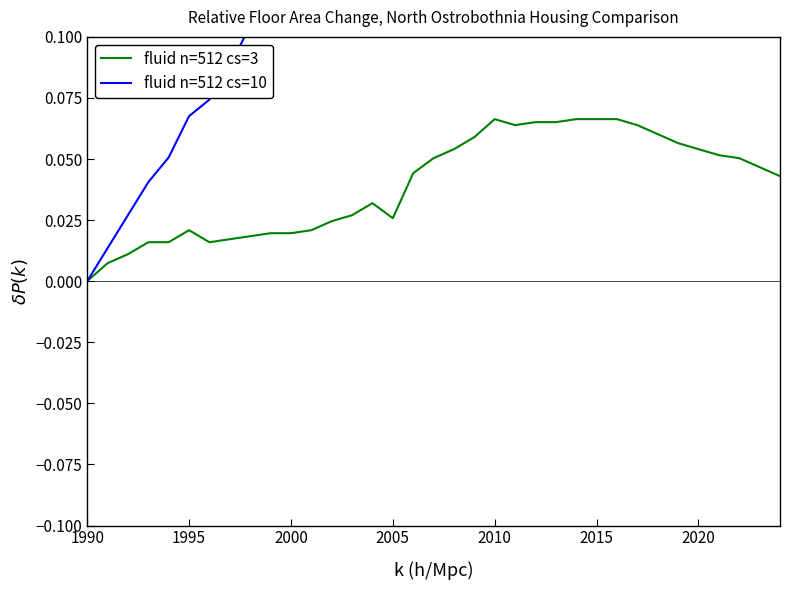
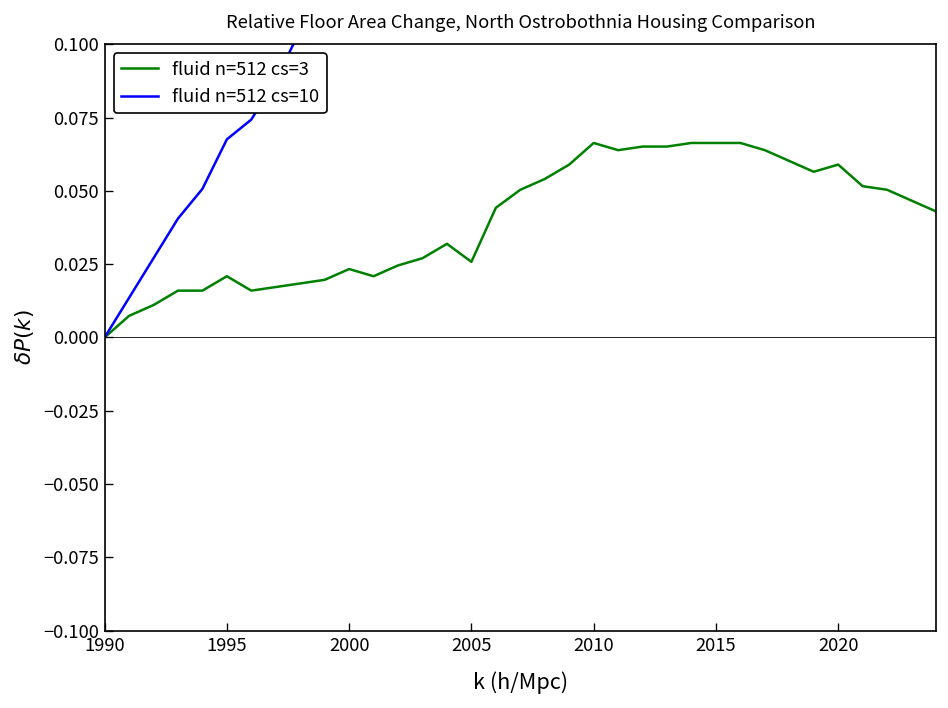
  {
    "fluid n=512 cs=3": {
      "1995": 0.021,
-     "2000": 0.020,
+     "2000": 0.023,
      "2005": 0.026,
      "2010": 0.066,
      "2015": 0.066,
-     "2020": 0.054
+     "2020": 0.059
    },
    "fluid n=512 cs=10": {
      "1995": 0.068
    }
  }
